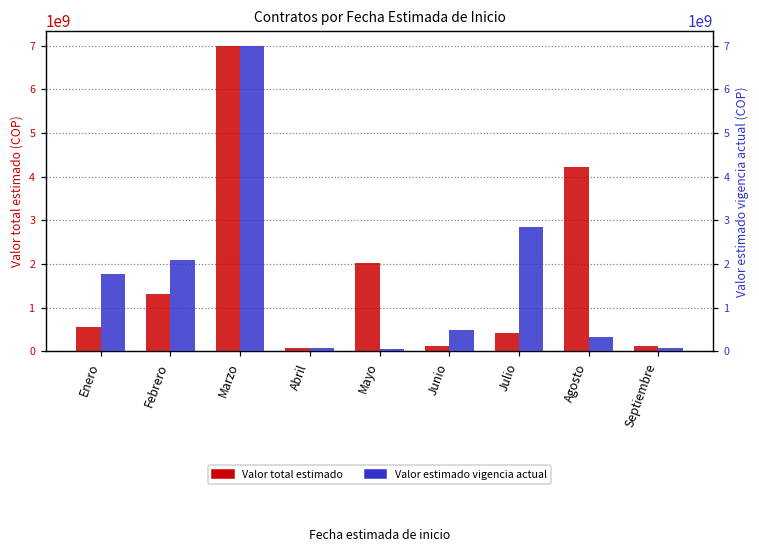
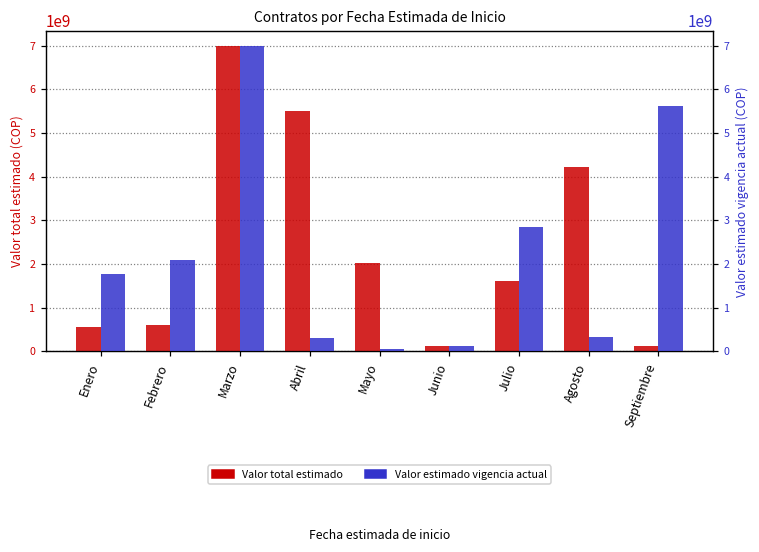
  {
    "Valor total estimado": {
      "Enero": 600000000,
-     "Febrero": 1300000000,
+     "Febrero": 600000000,
      "Marzo": 7000000000,
-     "Abril": 100000000,
+     "Abril": 5500000000,
      "Mayo": 2000000000,
      "Junio": 100000000,
-     "Julio": 400000000,
+     "Julio": 1600000000,
      "Agosto": 4200000000,
      "Septiembre": 100000000
    },
    "Valor estimado vigencia actual": {
      "Enero": 1800000000,
      "Febrero": 2100000000,
      "Marzo": 7000000000,
-     "Abril": 100000000,
-     "Junio": 500000000,
+     "Abril": 300000000,
+     "Junio": 100000000,
      "Julio": 2800000000,
      "Agosto": 300000000,
-     "Septiembre": 100000000
+     "Septiembre": 5600000000
    }
  }
